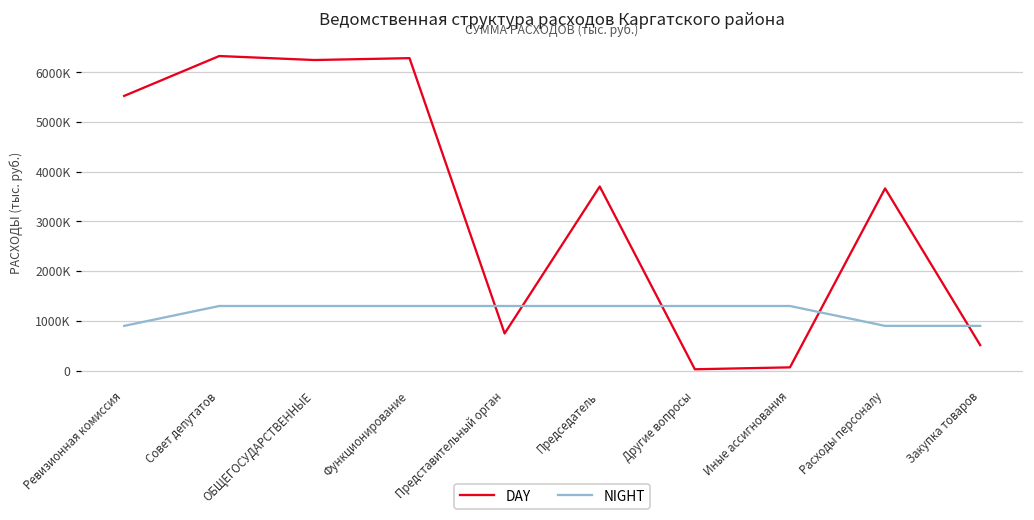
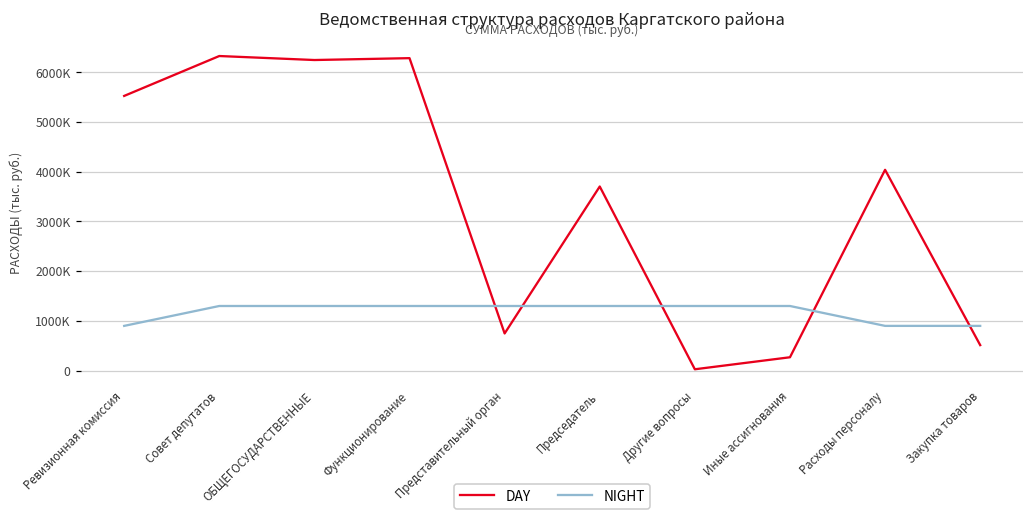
  {
    "DAY": {
      "Ревизионная комиссия": 5500000,
      "Совет депутатов": 6300000,
      "ОБЩЕГОСУДАРСТВЕННЫЕ": 6200000,
      "Функционирование": 6300000,
      "Представительный орган": 700000,
      "Председатель": 3700000,
      "Другие вопросы": 0,
-     "Иные ассигнования": 100000,
-     "Расходы персоналу": 3700000,
+     "Иные ассигнования": 300000,
+     "Расходы персоналу": 4000000,
      "Закупка товаров": 500000
    },
    "NIGHT": {
      "Ревизионная комиссия": 900000,
      "Совет депутатов": 1300000,
      "ОБЩЕГОСУДАРСТВЕННЫЕ": 1300000,
      "Функционирование": 1300000,
      "Представительный орган": 1300000,
      "Председатель": 1300000,
      "Другие вопросы": 1300000,
      "Иные ассигнования": 1300000,
      "Расходы персоналу": 900000,
      "Закупка товаров": 900000
    }
  }
